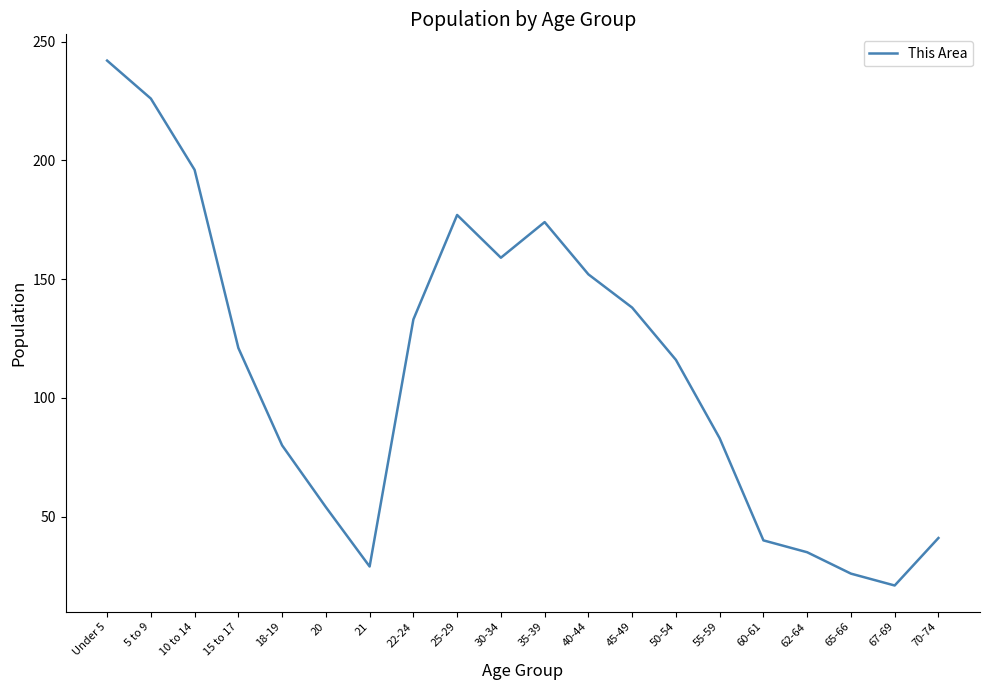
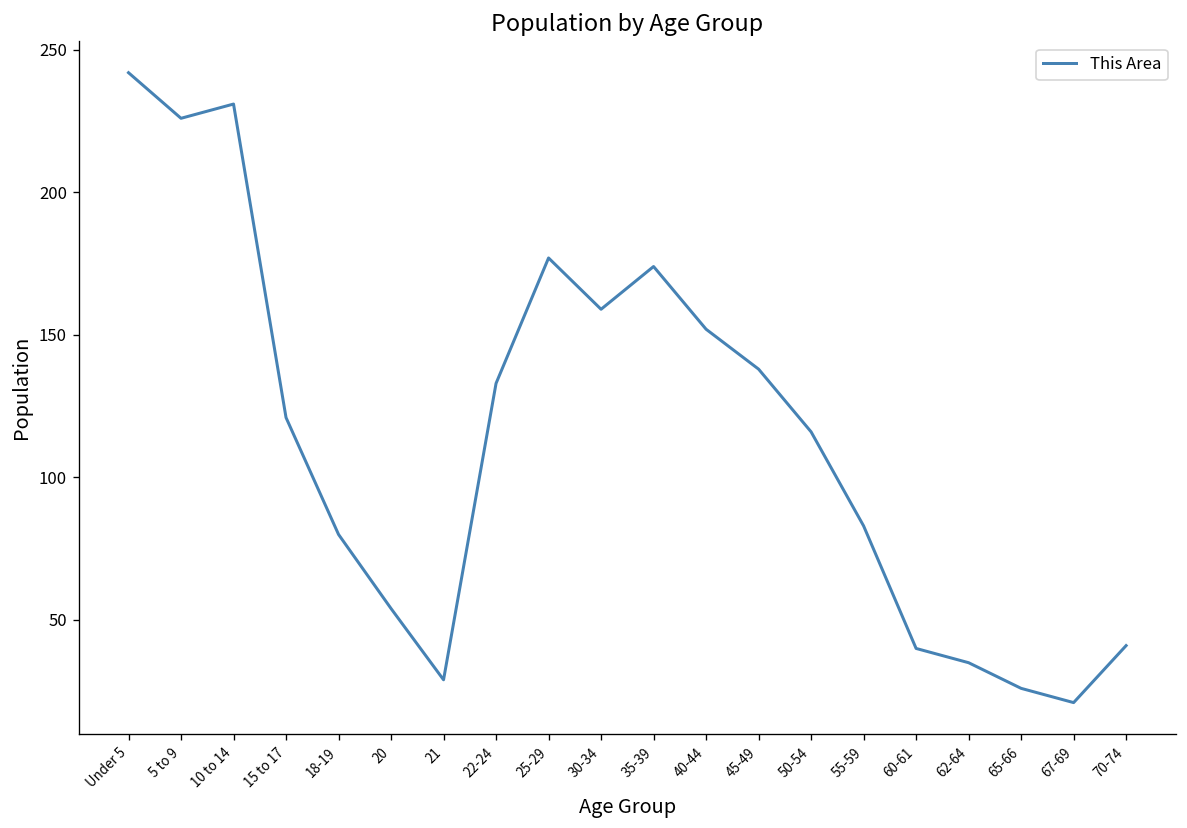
  {
    "Under 5": 242,
    "5 to 9": 226,
-   "10 to 14": 196,
+   "10 to 14": 231,
    "15 to 17": 121,
    "18-19": 80,
    "20": 54,
    "21": 29,
    "22-24": 133,
    "25-29": 177,
    "30-34": 159,
    "35-39": 174,
    "40-44": 152,
    "45-49": 138,
    "50-54": 116,
    "55-59": 83,
    "60-61": 40,
    "62-64": 35,
    "65-66": 26,
    "67-69": 21,
    "70-74": 41
  }
